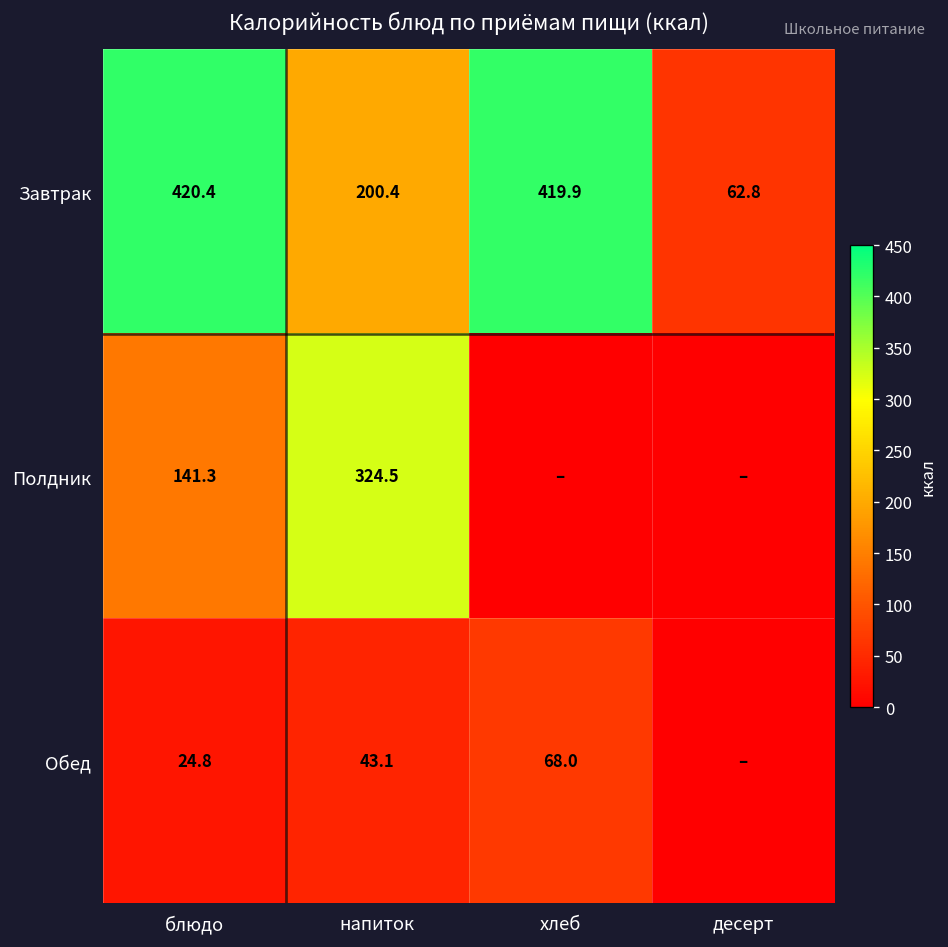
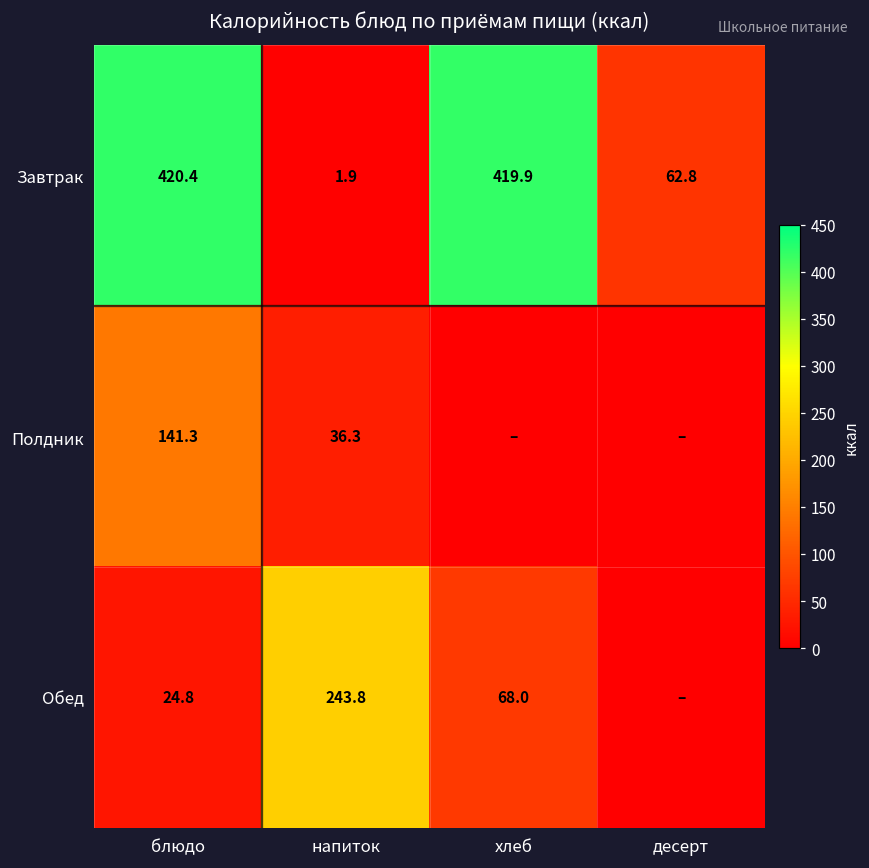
  {
    "Завтрак": {
-     "напиток": 200.4
+     "напиток": 1.9
    },
    "Полдник": {
-     "напиток": 324.5
+     "напиток": 36.3
    },
    "Обед": {
-     "напиток": 43.1
+     "напиток": 243.8
    }
  }
